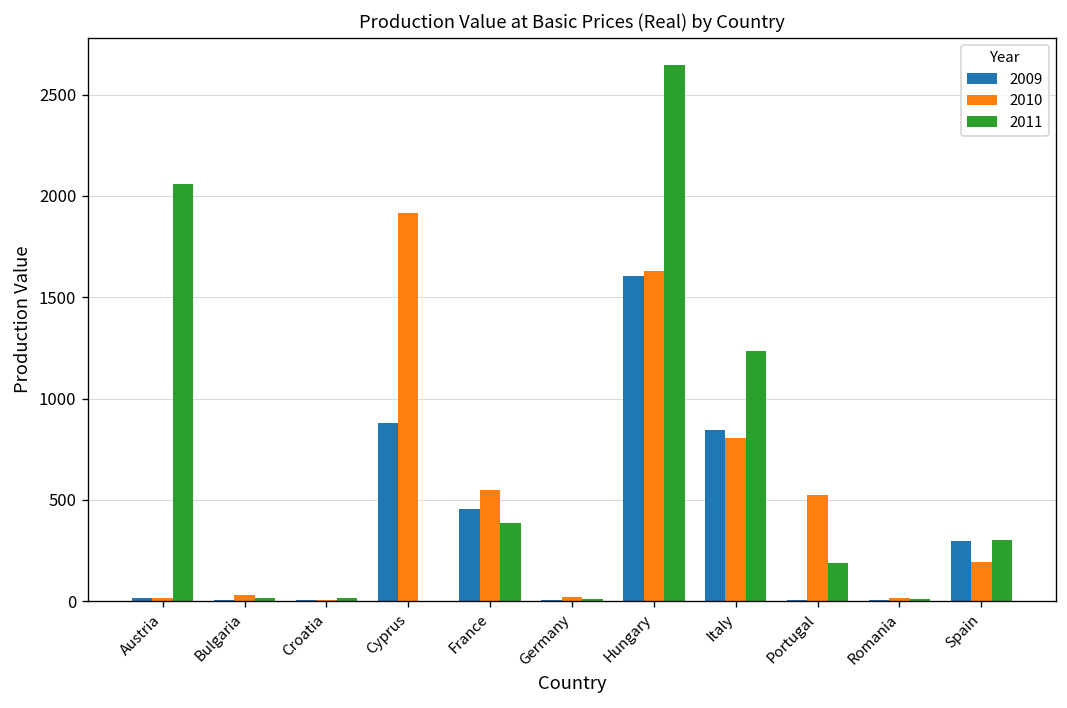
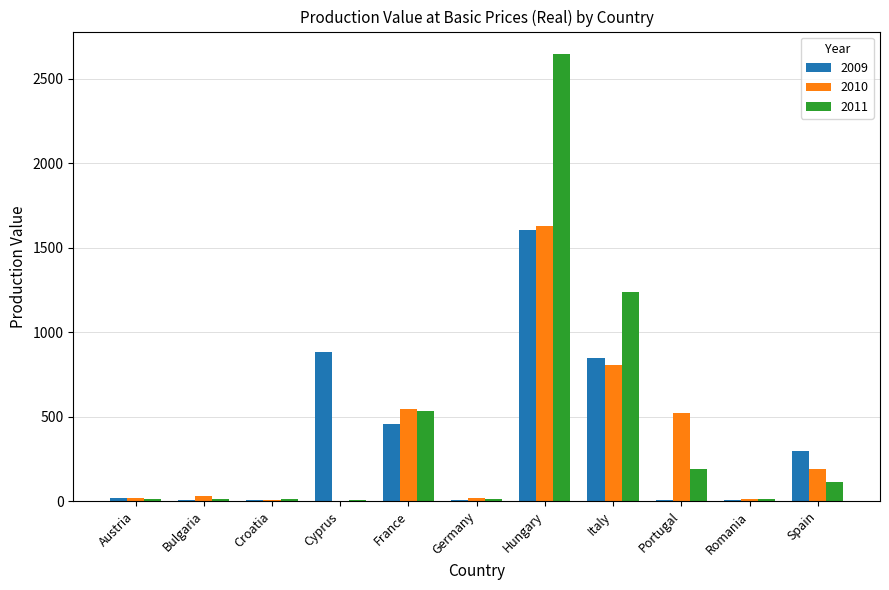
  {
    "2009": {
      "Austria": 20,
      "Cyprus": 880,
      "France": 450,
      "Hungary": 1600,
      "Italy": 840,
      "Spain": 300
    },
    "2010": {
      "Austria": 20,
      "Bulgaria": 30,
-     "Cyprus": 1920,
+     "Cyprus": 0,
      "France": 550,
      "Germany": 20,
      "Hungary": 1630,
      "Italy": 810,
      "Portugal": 520,
      "Spain": 190
    },
    "2011": {
-     "Austria": 2060,
+     "Austria": 10,
      "Bulgaria": 20,
-     "France": 380,
+     "France": 530,
      "Hungary": 2650,
      "Italy": 1240,
      "Portugal": 190,
-     "Spain": 300
+     "Spain": 120
    }
  }
